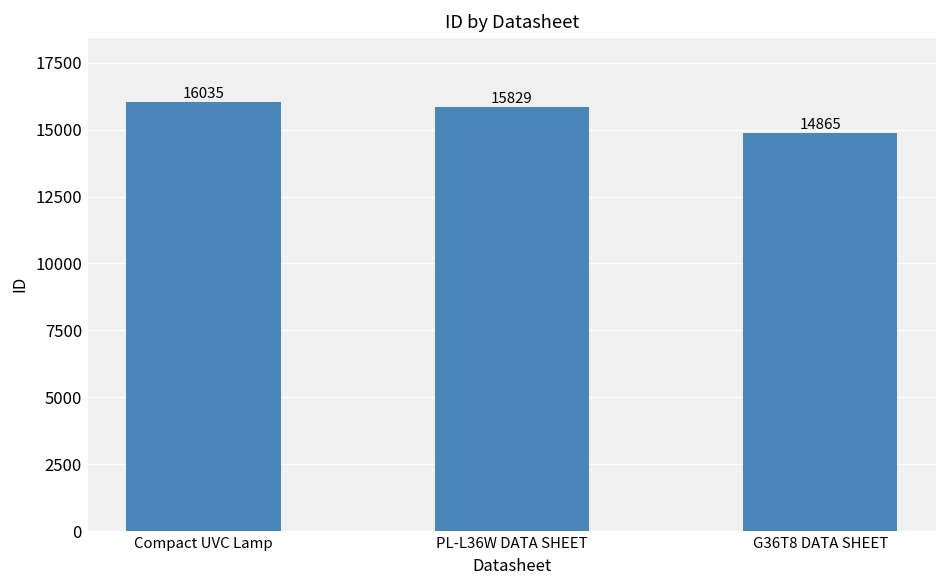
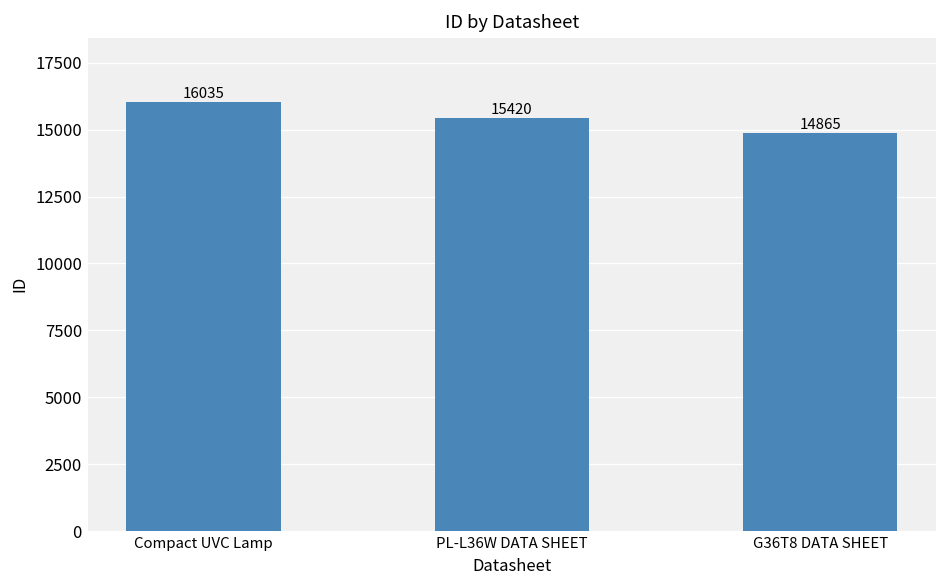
  {
    "Compact UVC Lamp": 16035,
-   "PL-L36W DATA SHEET": 15829,
+   "PL-L36W DATA SHEET": 15420,
    "G36T8 DATA SHEET": 14865
  }
